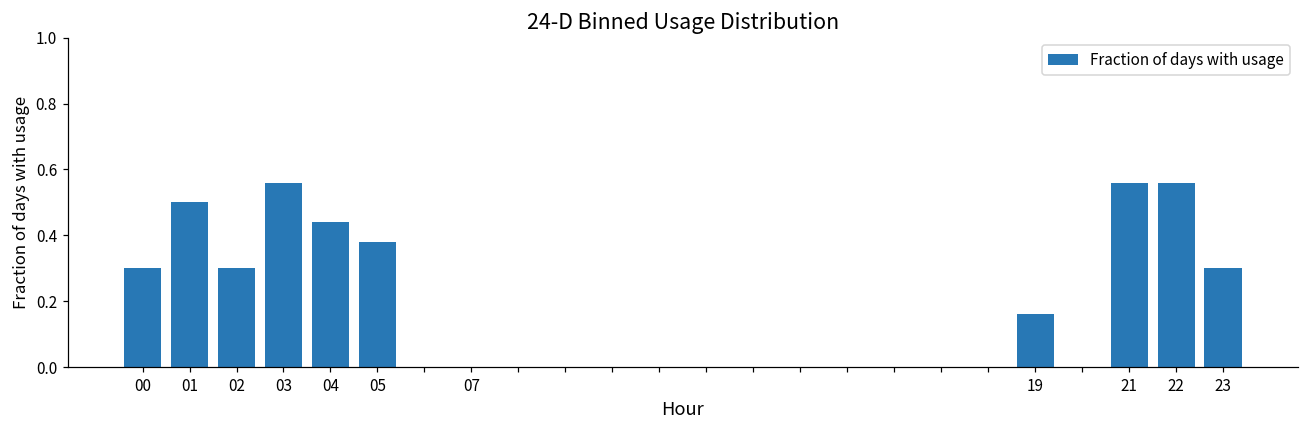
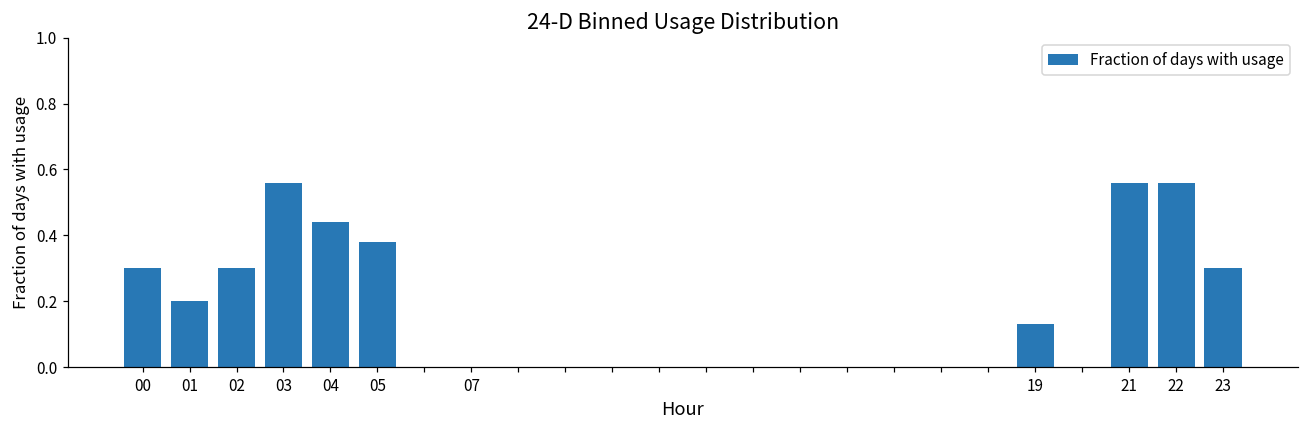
  {
    "00": 0.30,
-   "01": 0.5,
+   "01": 0.2,
    "02": 0.30,
    "03": 0.56,
    "04": 0.44,
    "05": 0.38,
    "07": 0.00,
-   "19": 0.16,
+   "19": 0.13,
    "21": 0.56,
    "22": 0.56,
    "23": 0.30
  }
